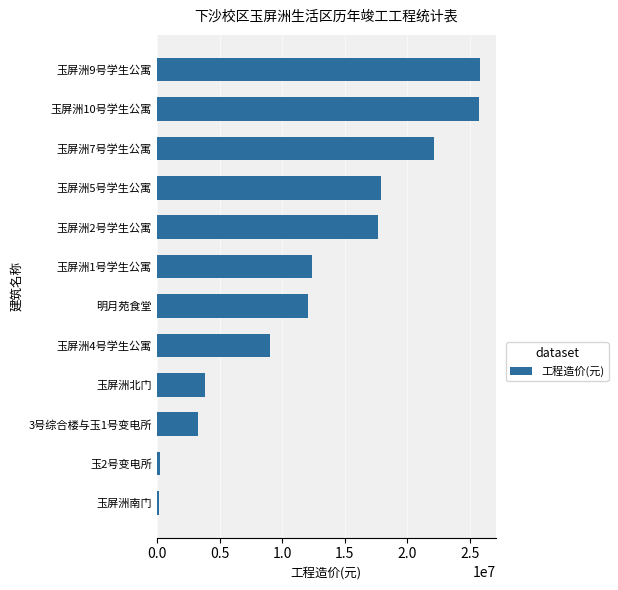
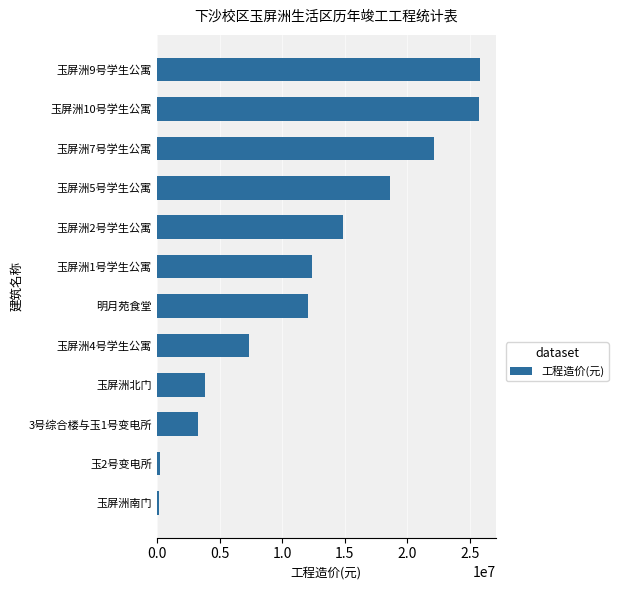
  {
    "玉屏洲9号学生公寓": 25800000,
    "玉屏洲10号学生公寓": 25700000,
    "玉屏洲7号学生公寓": 22100000,
-   "玉屏洲5号学生公寓": 17900000,
-   "玉屏洲2号学生公寓": 17700000,
+   "玉屏洲5号学生公寓": 18600000,
+   "玉屏洲2号学生公寓": 14800000,
    "玉屏洲1号学生公寓": 12400000,
    "明月苑食堂": 12100000,
-   "玉屏洲4号学生公寓": 9000000,
+   "玉屏洲4号学生公寓": 7300000,
    "玉屏洲北门": 3800000,
    "3号综合楼与玉1号变电所": 3300000,
    "玉2号变电所": 300000
  }
